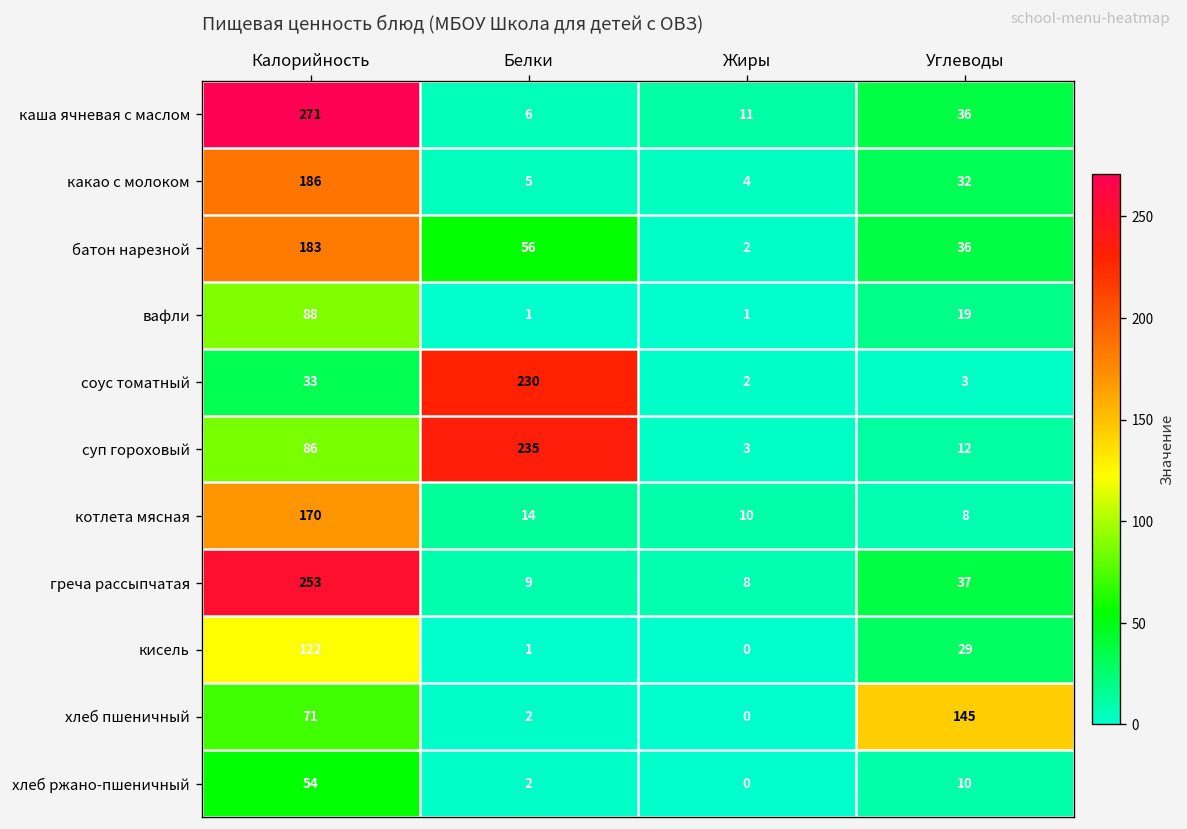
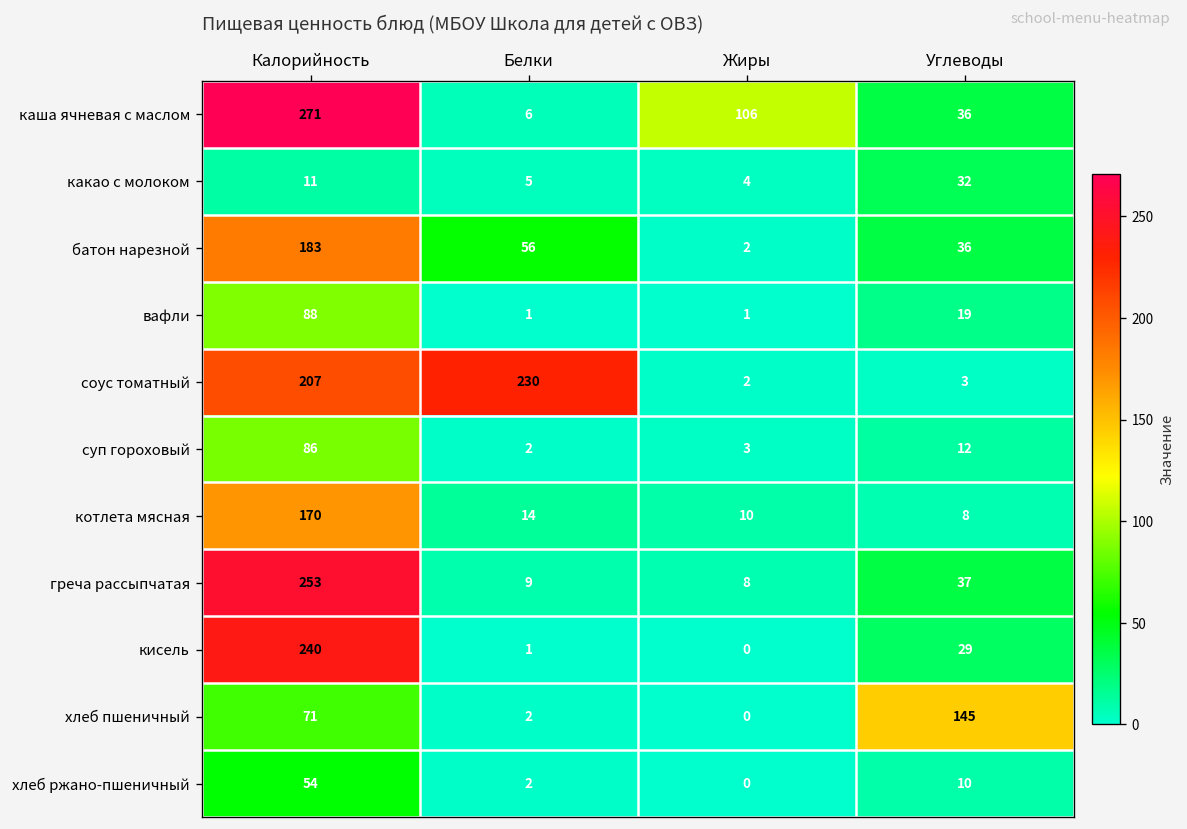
  {
    "каша ячневая с маслом": {
      "Калорийность": 271,
      "Белки": 6,
-     "Жиры": 11,
+     "Жиры": 106,
      "Углеводы": 36
    },
    "какао с молоком": {
-     "Калорийность": 186,
+     "Калорийность": 11,
      "Белки": 5,
      "Жиры": 4,
      "Углеводы": 32
    },
    "батон нарезной": {
      "Калорийность": 183,
      "Белки": 56,
      "Жиры": 2,
      "Углеводы": 36
    },
    "вафли": {
      "Калорийность": 88,
      "Белки": 1,
      "Жиры": 1,
      "Углеводы": 19
    },
    "соус томатный": {
-     "Калорийность": 33,
+     "Калорийность": 207,
      "Белки": 230,
      "Жиры": 2,
      "Углеводы": 3
    },
    "суп гороховый": {
      "Калорийность": 86,
-     "Белки": 235,
+     "Белки": 2,
      "Жиры": 3,
      "Углеводы": 12
    },
    "котлета мясная": {
      "Калорийность": 170,
      "Белки": 14,
      "Жиры": 10,
      "Углеводы": 8
    },
    "греча рассыпчатая": {
      "Калорийность": 253,
      "Белки": 9,
      "Жиры": 8,
      "Углеводы": 37
    },
    "кисель": {
-     "Калорийность": 122,
+     "Калорийность": 240,
      "Белки": 1,
      "Жиры": 0,
      "Углеводы": 29
    },
    "хлеб пшеничный": {
      "Калорийность": 71,
      "Белки": 2,
      "Жиры": 0,
      "Углеводы": 145
    },
    "хлеб ржано-пшеничный": {
      "Калорийность": 54,
      "Белки": 2,
      "Жиры": 0,
      "Углеводы": 10
    }
  }
